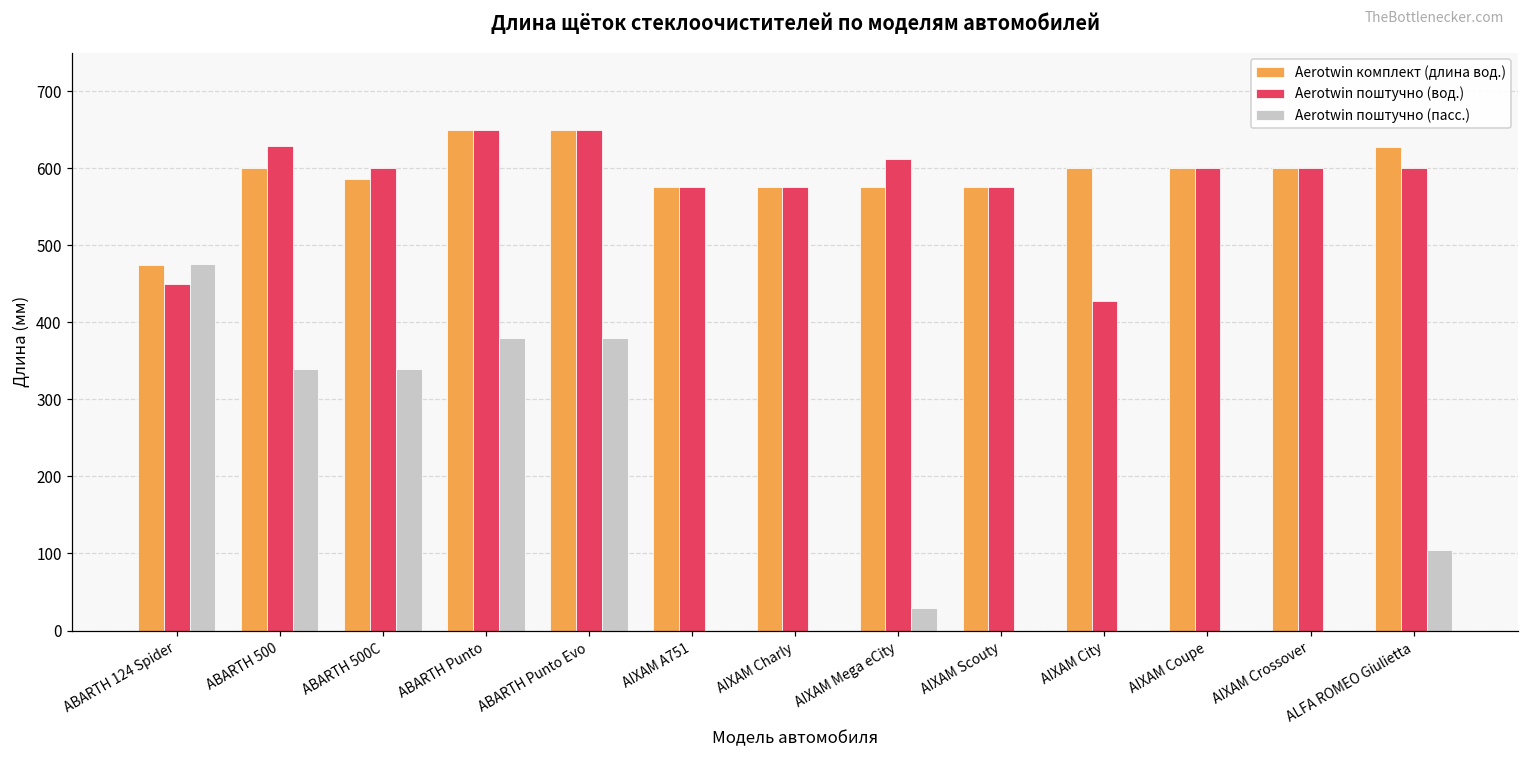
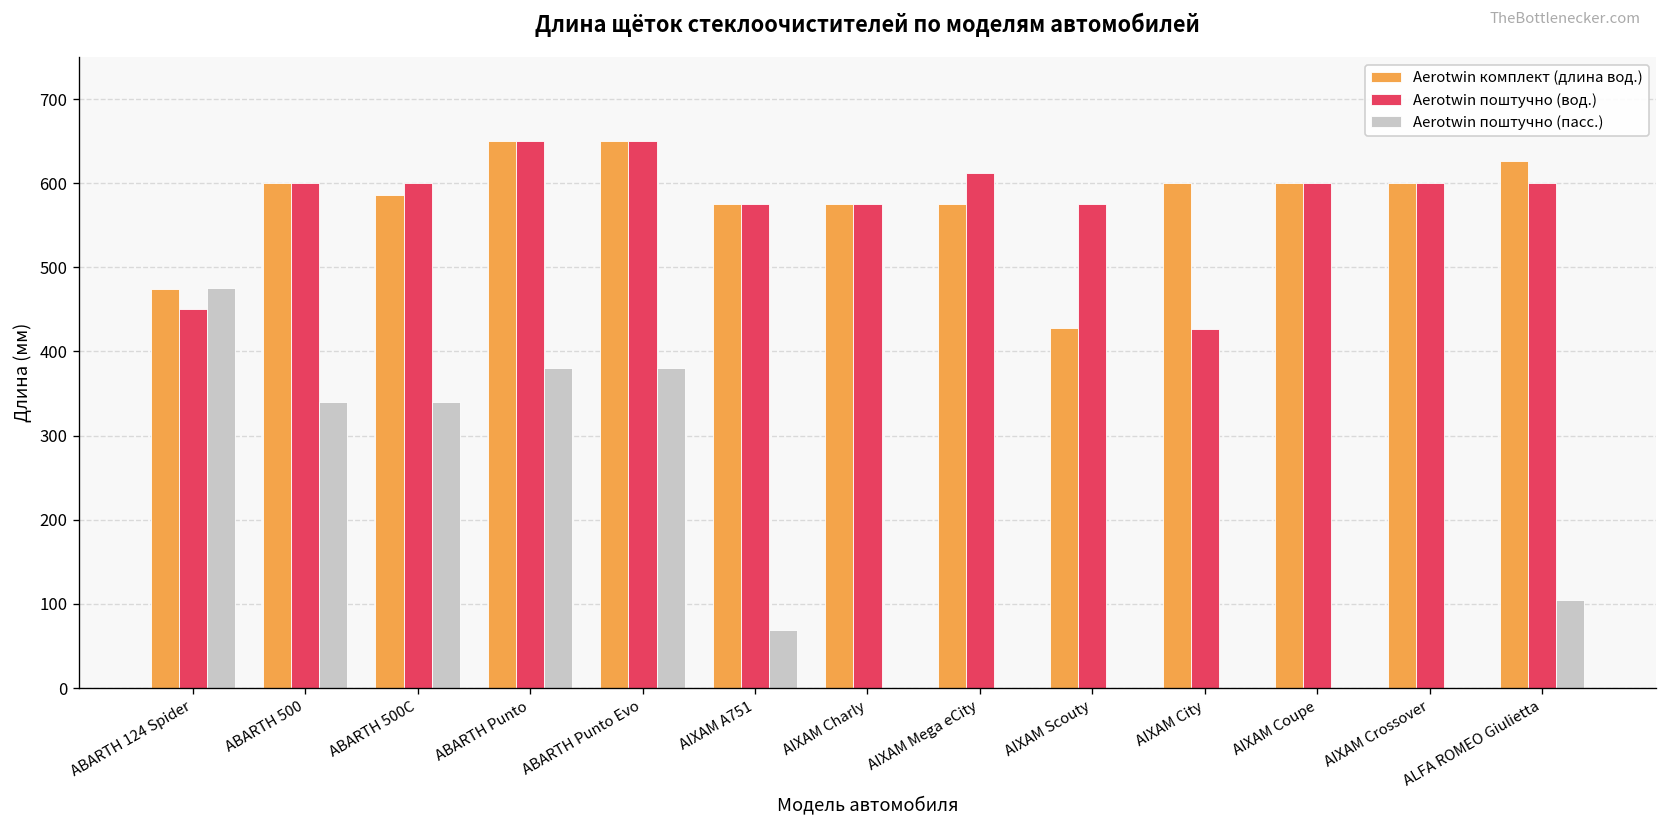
  {
    "Aerotwin комплект (длина вод.)": {
      "ABARTH 124 Spider": 470,
      "ABARTH 500": 600,
      "ABARTH 500C": 590,
      "ABARTH Punto": 650,
      "ABARTH Punto Evo": 650,
      "AIXAM A751": 580,
      "AIXAM Charly": 580,
      "AIXAM Mega eCity": 580,
-     "AIXAM Scouty": 580,
+     "AIXAM Scouty": 430,
      "AIXAM City": 600,
      "AIXAM Coupe": 600,
      "AIXAM Crossover": 600,
      "ALFA ROMEO Giulietta": 630
    },
    "Aerotwin поштучно (вод.)": {
      "ABARTH 124 Spider": 450,
-     "ABARTH 500": 630,
+     "ABARTH 500": 600,
      "ABARTH 500C": 600,
      "ABARTH Punto": 650,
      "ABARTH Punto Evo": 650,
      "AIXAM A751": 580,
      "AIXAM Charly": 580,
      "AIXAM Mega eCity": 610,
      "AIXAM Scouty": 580,
      "AIXAM City": 430,
      "AIXAM Coupe": 600,
      "AIXAM Crossover": 600,
      "ALFA ROMEO Giulietta": 600
    },
    "Aerotwin поштучно (пасс.)": {
      "ABARTH 124 Spider": 480,
      "ABARTH 500": 340,
      "ABARTH 500C": 340,
      "ABARTH Punto": 380,
      "ABARTH Punto Evo": 380,
-     "AIXAM A751": 0,
+     "AIXAM A751": 70,
      "AIXAM Charly": 0,
-     "AIXAM Mega eCity": 30,
+     "AIXAM Mega eCity": 0,
      "AIXAM Scouty": 0,
      "AIXAM City": 0,
      "AIXAM Coupe": 0,
      "AIXAM Crossover": 0,
      "ALFA ROMEO Giulietta": 110
    }
  }
